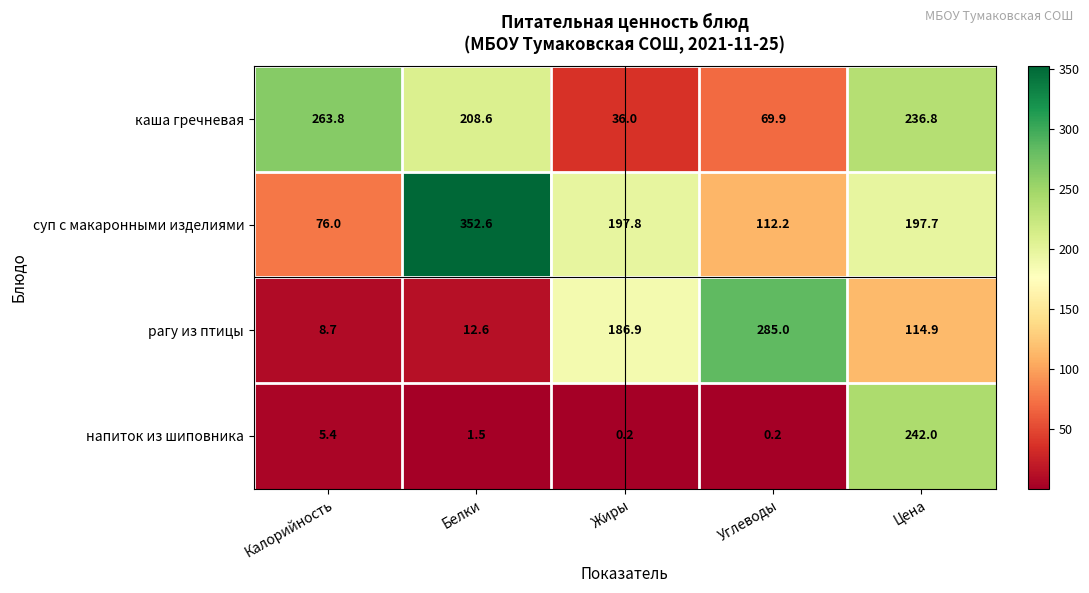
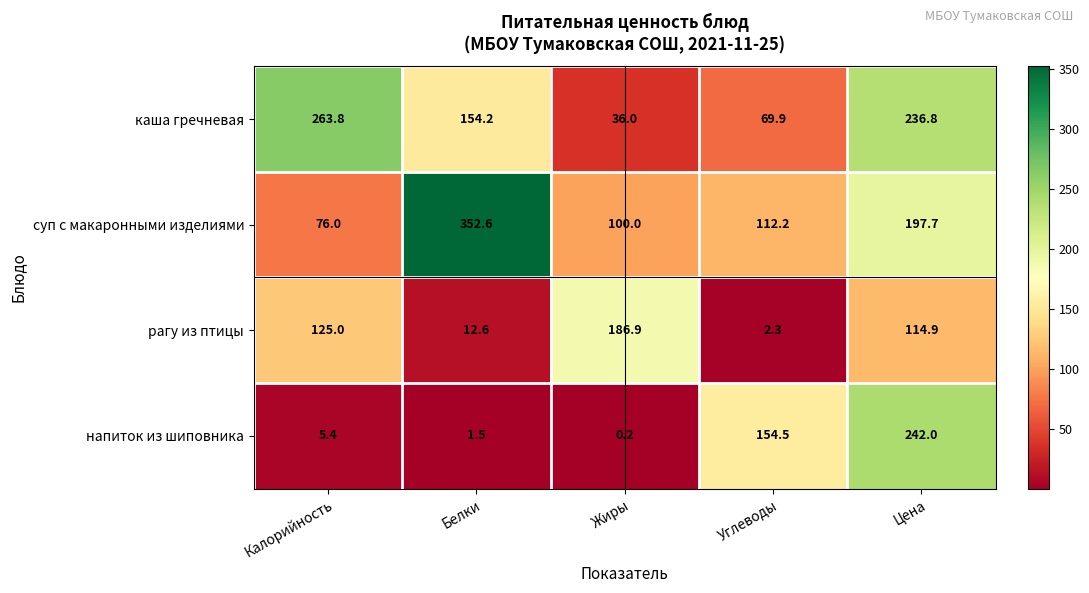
  {
    "каша гречневая": {
      "Калорийность": 263.8,
-     "Белки": 208.6,
+     "Белки": 154.2,
      "Жиры": 36.0,
      "Углеводы": 69.9,
      "Цена": 236.8
    },
    "суп с макаронными изделиями": {
      "Калорийность": 76.0,
      "Белки": 352.6,
-     "Жиры": 197.8,
+     "Жиры": 100.0,
      "Углеводы": 112.2,
      "Цена": 197.7
    },
    "рагу из птицы": {
-     "Калорийность": 8.7,
+     "Калорийность": 125.0,
      "Белки": 12.6,
      "Жиры": 186.9,
-     "Углеводы": 285.0,
+     "Углеводы": 2.3,
      "Цена": 114.9
    },
    "напиток из шиповника": {
      "Калорийность": 5.4,
      "Белки": 1.5,
      "Жиры": 0.2,
-     "Углеводы": 0.2,
+     "Углеводы": 154.5,
      "Цена": 242.0
    }
  }
